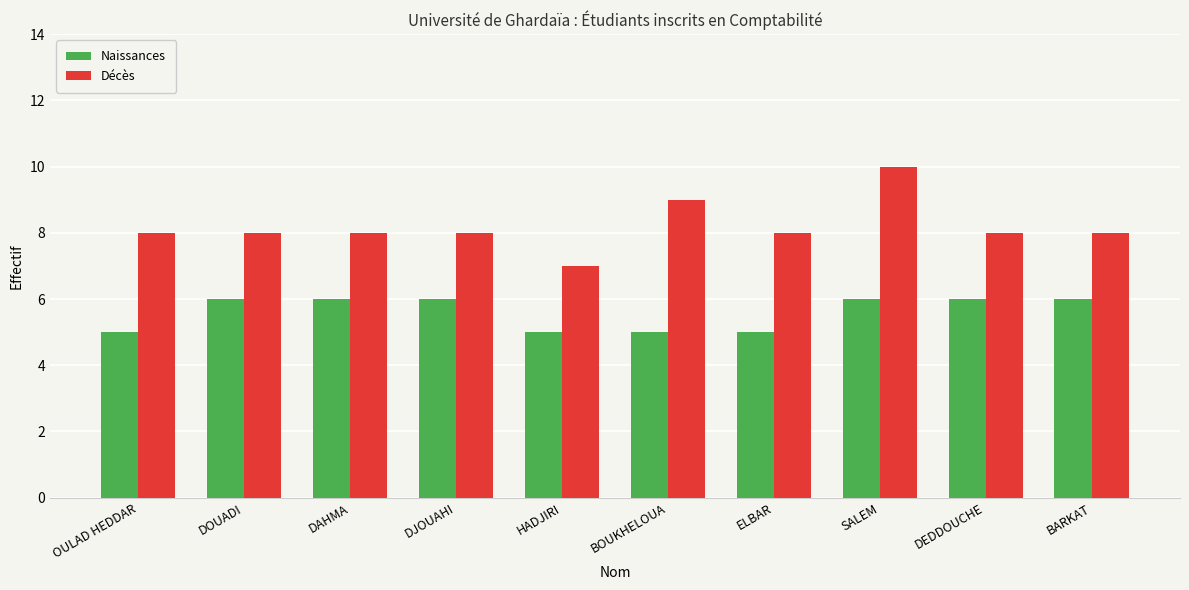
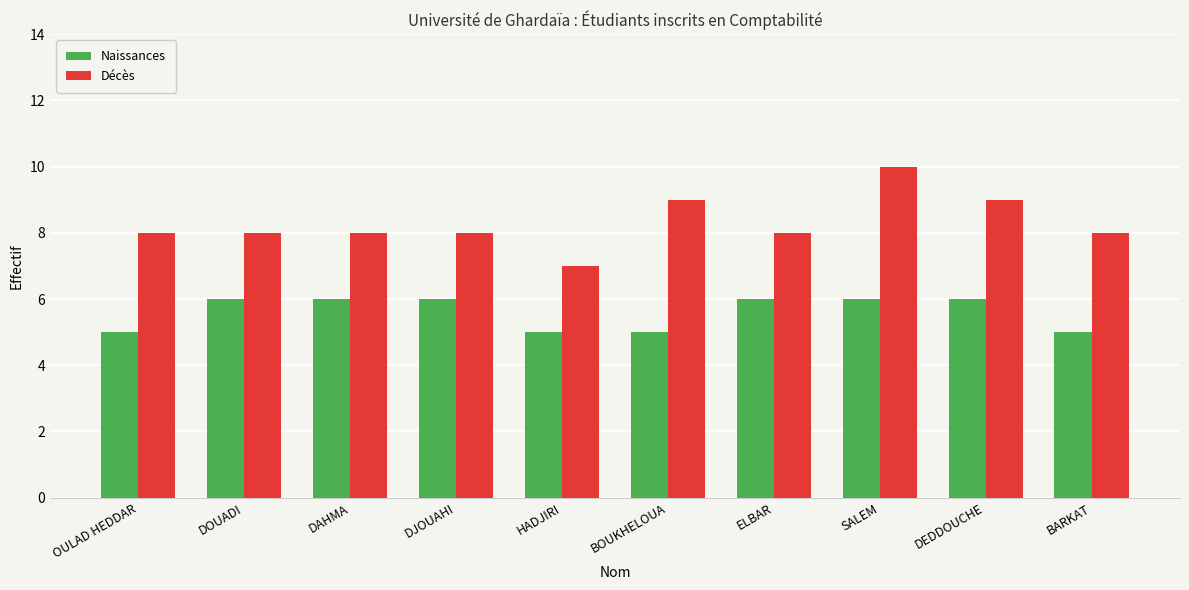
  {
    "Naissances": {
      "OULAD HEDDAR": 5,
      "DOUADI": 6,
      "DAHMA": 6,
      "DJOUAHI": 6,
      "HADJIRI": 5,
      "BOUKHELOUA": 5,
-     "ELBAR": 5,
+     "ELBAR": 6,
      "SALEM": 6,
      "DEDDOUCHE": 6,
-     "BARKAT": 6
+     "BARKAT": 5
    },
    "Décès": {
      "OULAD HEDDAR": 8,
      "DOUADI": 8,
      "DAHMA": 8,
      "DJOUAHI": 8,
      "HADJIRI": 7,
      "BOUKHELOUA": 9,
      "ELBAR": 8,
      "SALEM": 10,
-     "DEDDOUCHE": 8,
+     "DEDDOUCHE": 9,
      "BARKAT": 8
    }
  }
